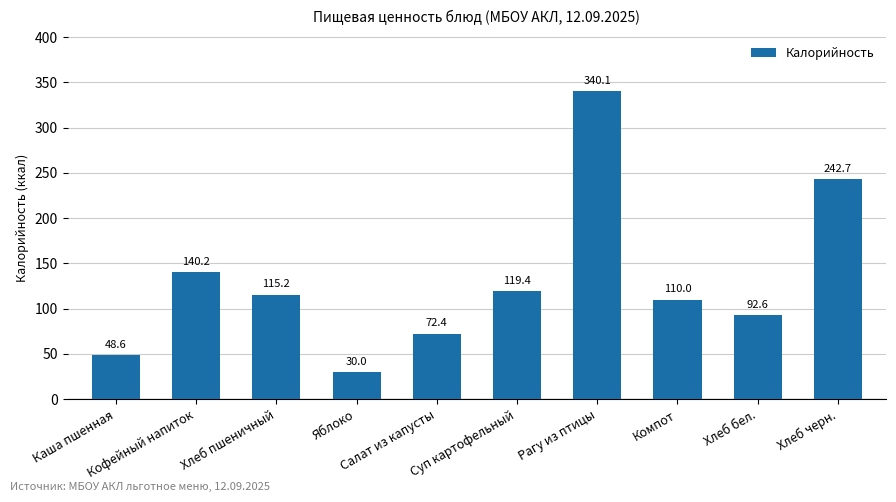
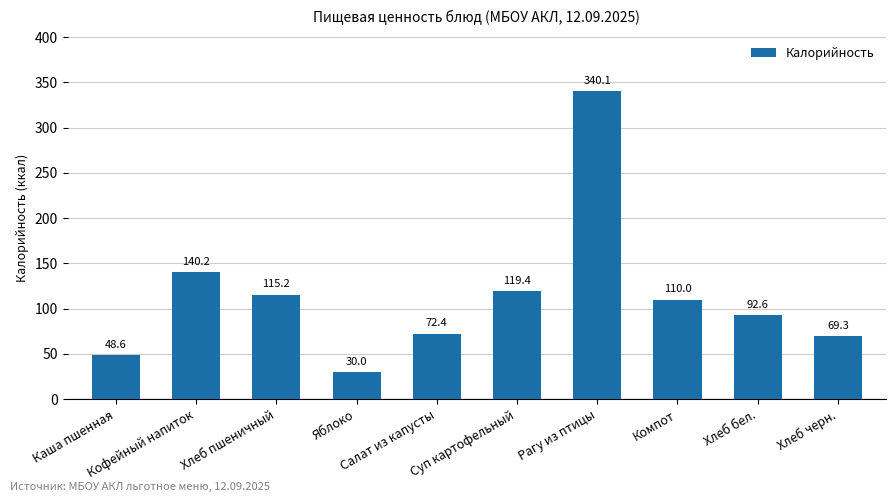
  {
    "Каша пшенная": 48.6,
    "Кофейный напиток": 140.2,
    "Хлеб пшеничный": 115.2,
    "Яблоко": 30.0,
    "Салат из капусты": 72.4,
    "Суп картофельный": 119.4,
    "Рагу из птицы": 340.1,
    "Компот": 110.0,
    "Хлеб бел.": 92.6,
-   "Хлеб черн.": 242.7
+   "Хлеб черн.": 69.3
  }
